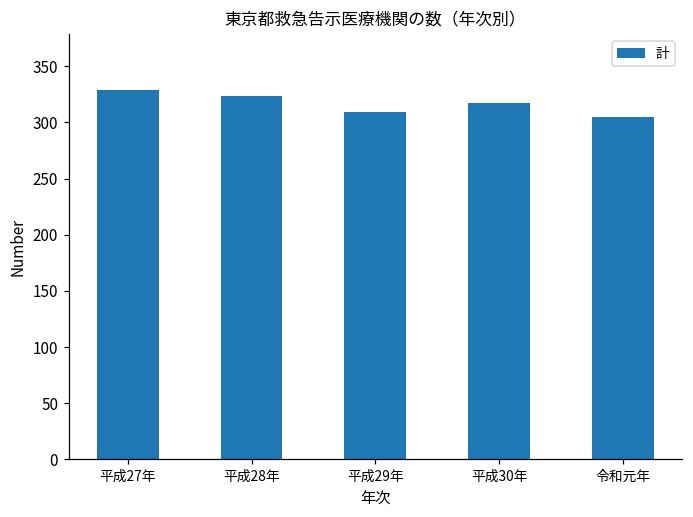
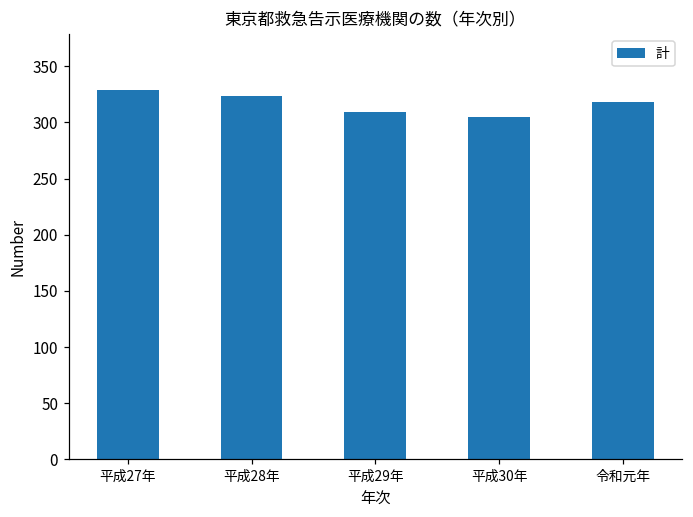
  {
    "平成27年": 329,
    "平成28年": 324,
    "平成29年": 309,
-   "平成30年": 317,
-   "令和元年": 305
+   "平成30年": 305,
+   "令和元年": 318
  }
